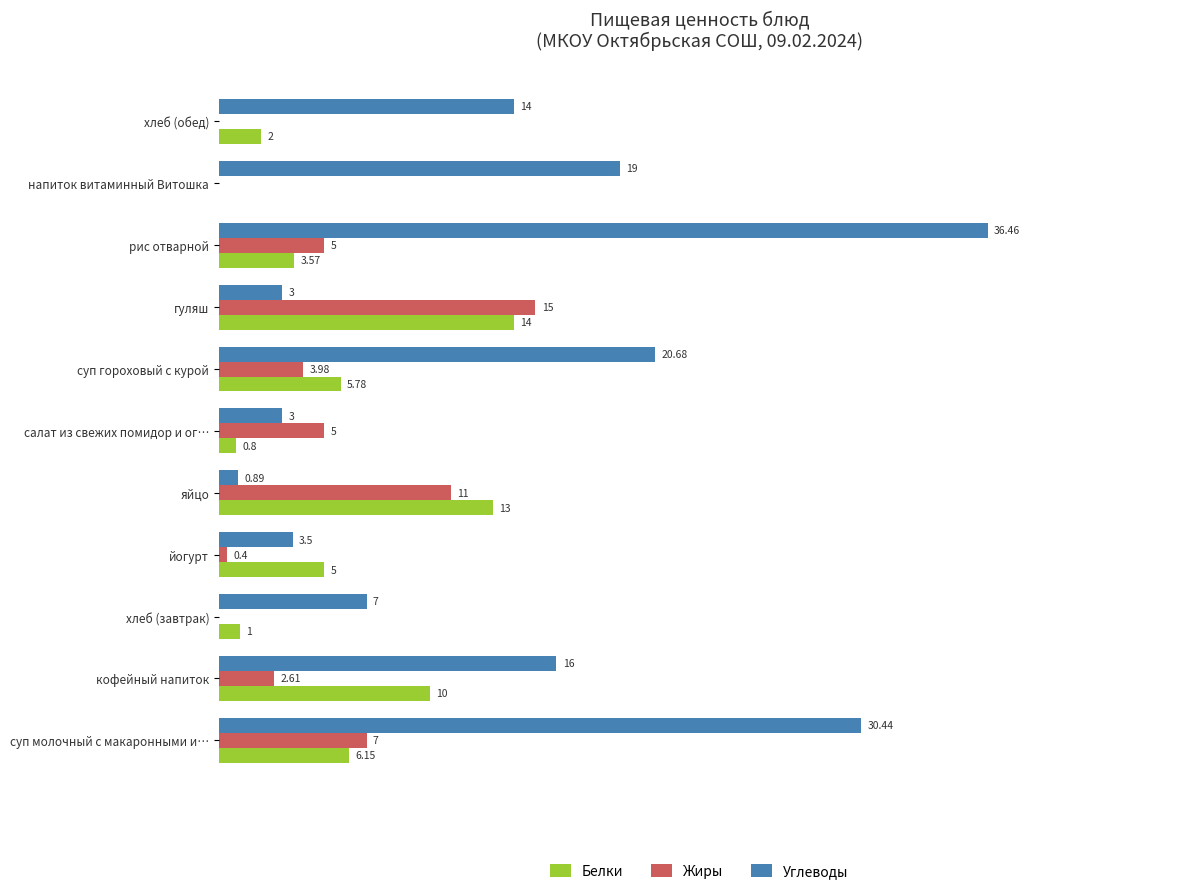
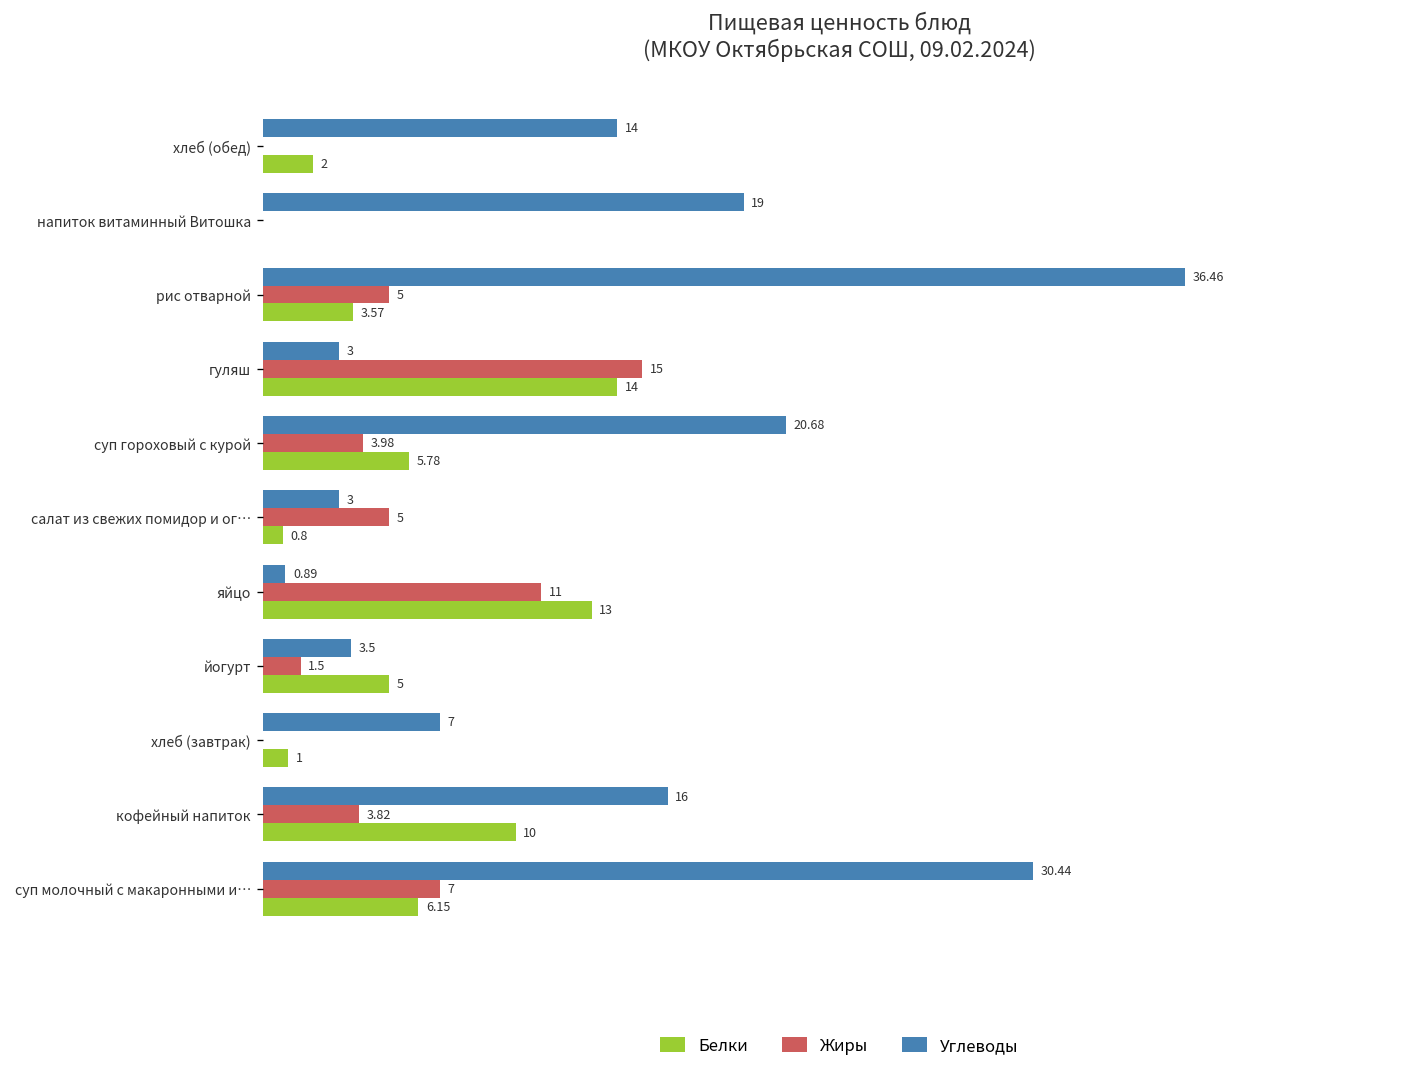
  {
    "Белки": {
      "хлеб (обед)": 2,
      "рис отварной": 3.57,
      "гуляш": 14,
      "суп гороховый с курой": 5.78,
      "салат из свежих помидор и ог…": 0.8,
      "яйцо": 13,
      "йогурт": 5,
      "хлеб (завтрак)": 1,
      "кофейный напиток": 10,
      "суп молочный с макаронными и…": 6.15
    },
    "Жиры": {
      "рис отварной": 5,
      "гуляш": 15,
      "суп гороховый с курой": 3.98,
      "салат из свежих помидор и ог…": 5,
      "яйцо": 11,
-     "йогурт": 0.4,
-     "кофейный напиток": 2.61,
+     "йогурт": 1.5,
+     "кофейный напиток": 3.82,
      "суп молочный с макаронными и…": 7
    },
    "Углеводы": {
      "хлеб (обед)": 14,
      "напиток витаминный Витошка": 19,
      "рис отварной": 36.46,
      "гуляш": 3,
      "суп гороховый с курой": 20.68,
      "салат из свежих помидор и ог…": 3,
      "яйцо": 0.89,
      "йогурт": 3.5,
      "хлеб (завтрак)": 7,
      "кофейный напиток": 16,
      "суп молочный с макаронными и…": 30.44
    }
  }
